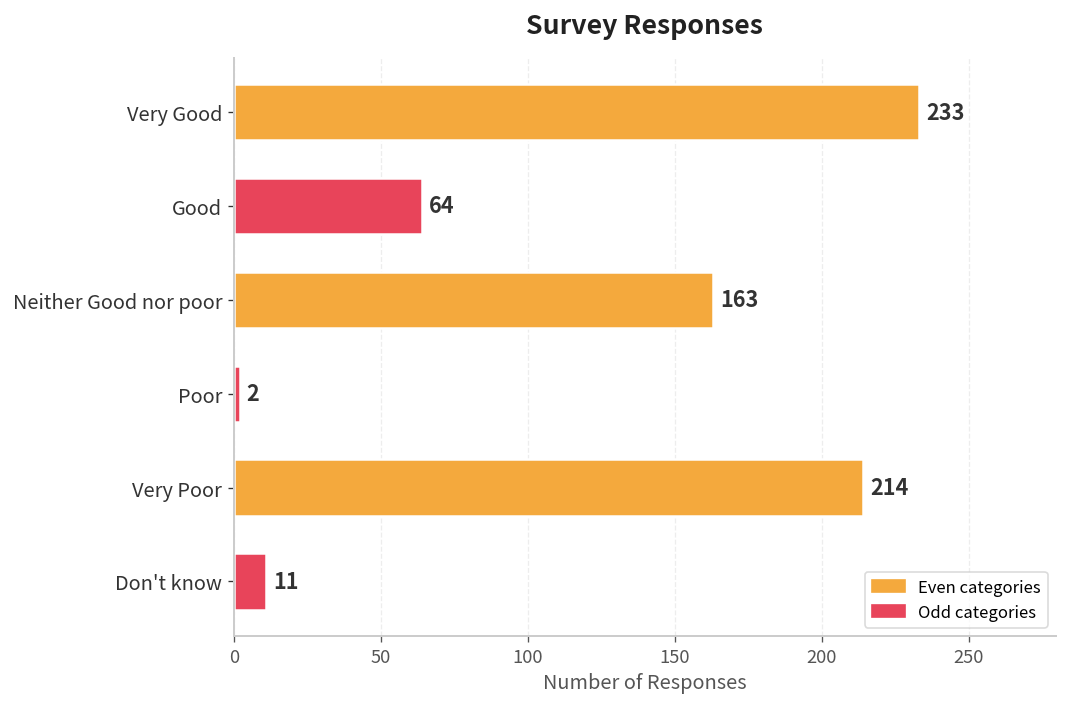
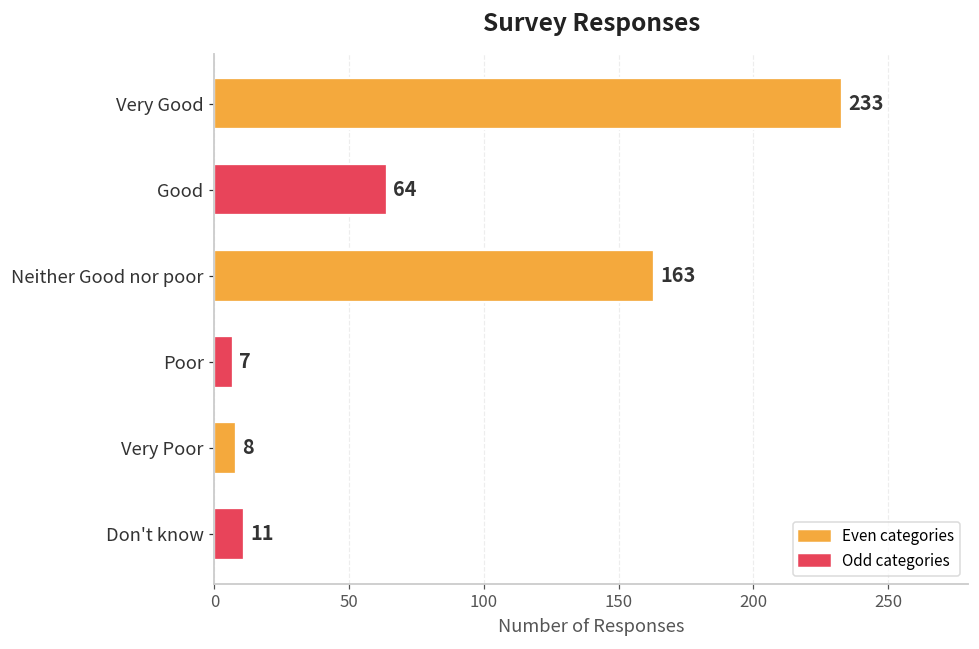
  {
    "Very Good": 233,
    "Good": 64,
    "Neither Good nor poor": 163,
-   "Poor": 2,
-   "Very Poor": 214,
+   "Poor": 7,
+   "Very Poor": 8,
    "Don't know": 11
  }
